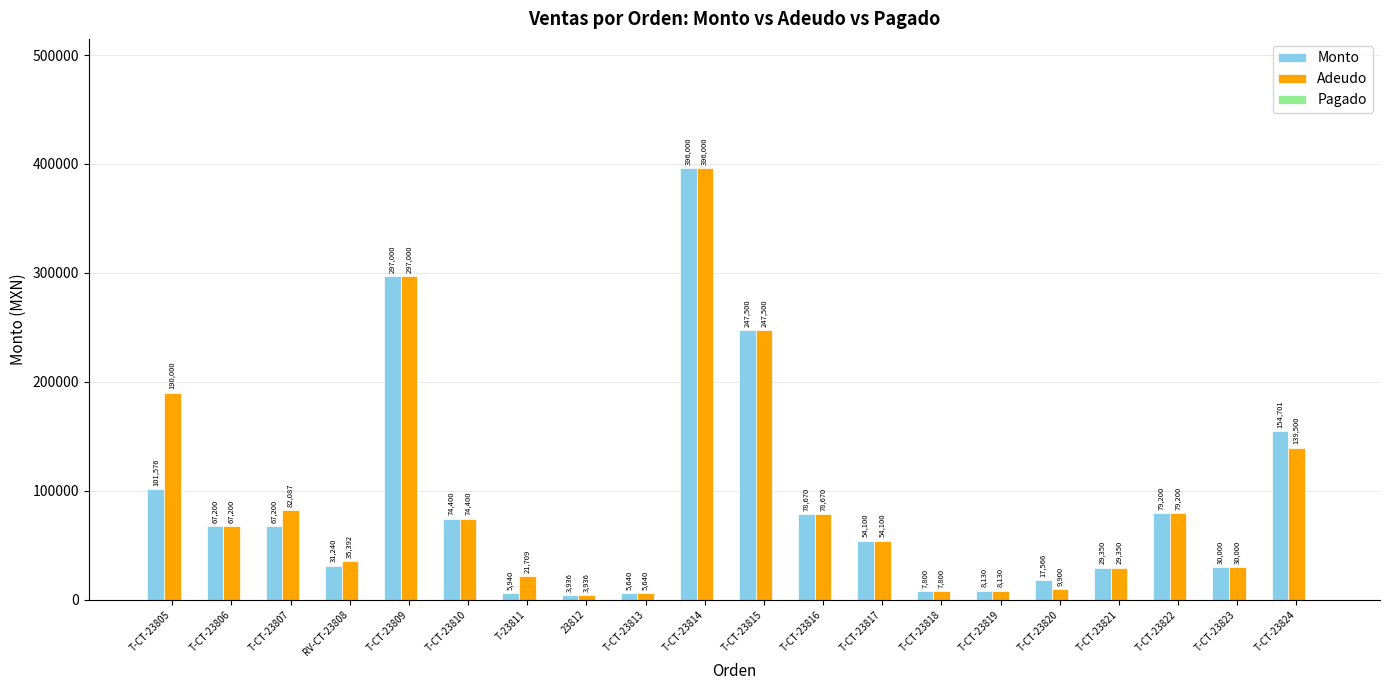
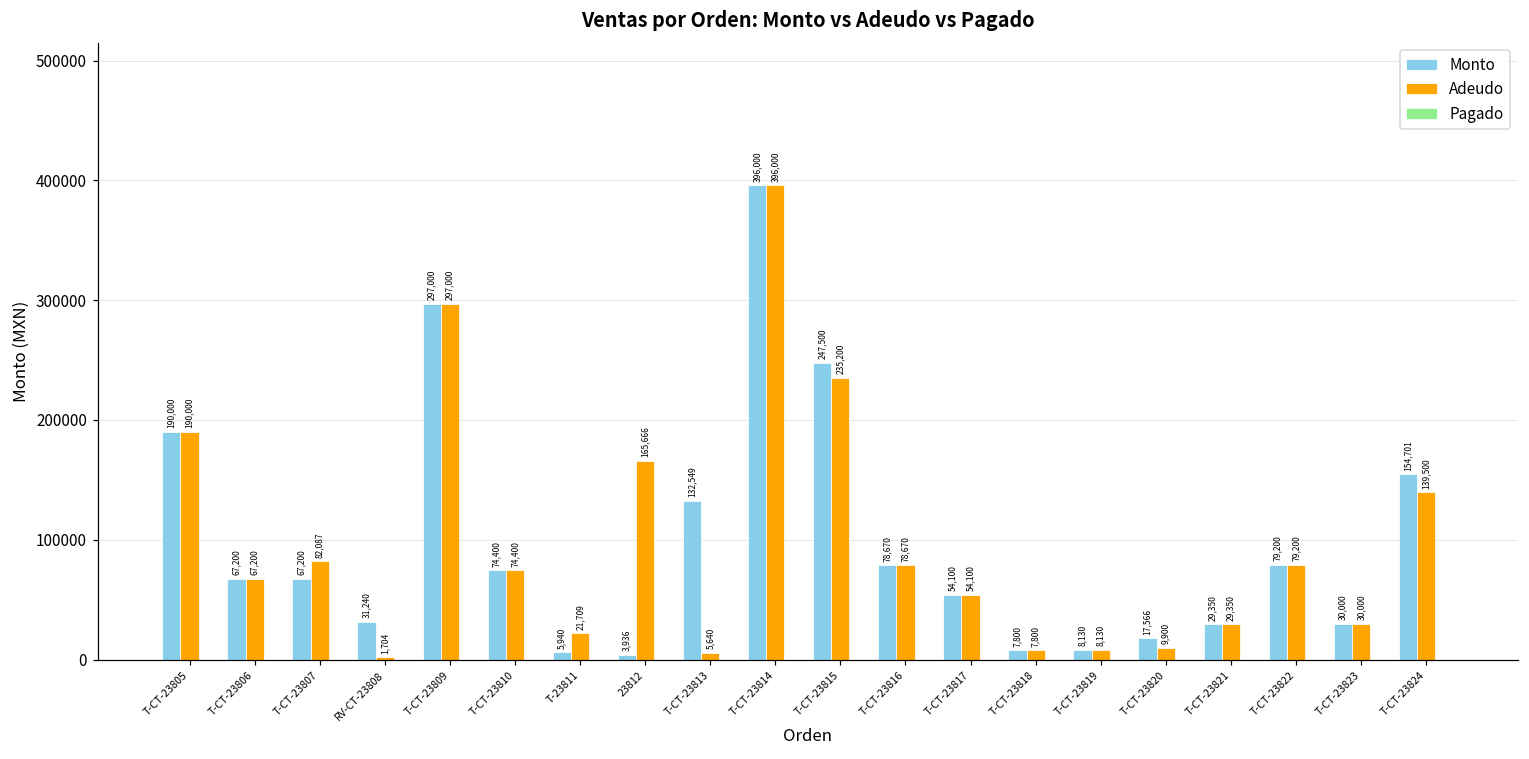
  {
    "Monto": {
-     "T-CT-23805": "101,576",
+     "T-CT-23805": "190,000",
      "T-CT-23806": "67,200",
      "T-CT-23807": "67,200",
      "RV-CT-23808": "31,240",
      "T-CT-23809": "297,000",
      "T-CT-23810": "74,400",
      "T-23811": "5,940",
      "23812": "3,936",
-     "T-CT-23813": "5,640",
+     "T-CT-23813": "132,549",
      "T-CT-23814": "396,000",
      "T-CT-23815": "247,500",
      "T-CT-23816": "78,670",
      "T-CT-23817": "54,100",
      "T-CT-23818": "7,800",
      "T-CT-23819": "8,130",
      "T-CT-23820": "17,566",
      "T-CT-23821": "29,350",
      "T-CT-23822": "79,200",
      "T-CT-23823": "30,000",
      "T-CT-23824": "154,701"
    },
    "Adeudo": {
      "T-CT-23805": "190,000",
      "T-CT-23806": "67,200",
      "T-CT-23807": "82,087",
-     "RV-CT-23808": "35,392",
+     "RV-CT-23808": "1,704",
      "T-CT-23809": "297,000",
      "T-CT-23810": "74,400",
      "T-23811": "21,709",
-     "23812": "3,936",
+     "23812": "165,666",
      "T-CT-23813": "5,640",
      "T-CT-23814": "396,000",
-     "T-CT-23815": "247,500",
+     "T-CT-23815": "235,200",
      "T-CT-23816": "78,670",
      "T-CT-23817": "54,100",
      "T-CT-23818": "7,800",
      "T-CT-23819": "8,130",
      "T-CT-23820": "9,900",
      "T-CT-23821": "29,350",
      "T-CT-23822": "79,200",
      "T-CT-23823": "30,000",
      "T-CT-23824": "139,500"
    },
    "Pagado": {
      "T-CT-23805": "0",
      "T-CT-23806": "0",
      "T-CT-23807": "0",
      "RV-CT-23808": "0",
      "T-CT-23809": "0",
      "T-CT-23810": "0",
      "T-23811": "0",
      "23812": "0",
      "T-CT-23813": "0",
      "T-CT-23814": "0",
      "T-CT-23815": "0",
      "T-CT-23816": "0",
      "T-CT-23817": "0",
      "T-CT-23818": "0",
      "T-CT-23819": "0",
      "T-CT-23820": "0",
      "T-CT-23821": "0",
      "T-CT-23822": "0",
      "T-CT-23823": "0",
      "T-CT-23824": "0"
    }
  }
